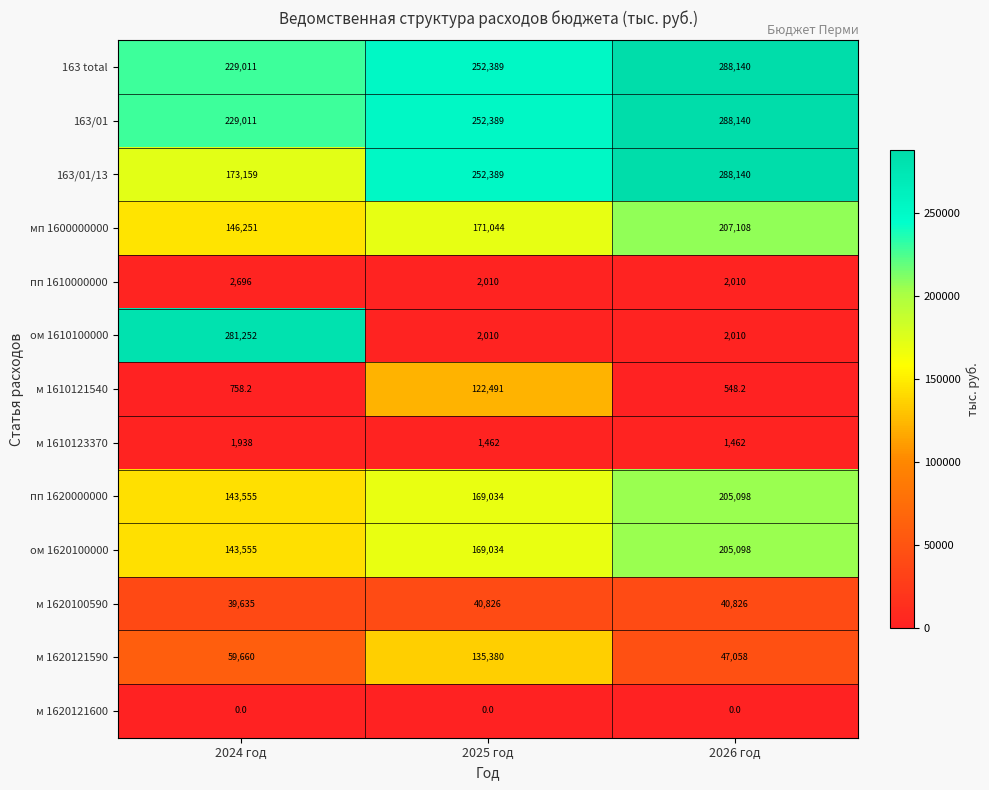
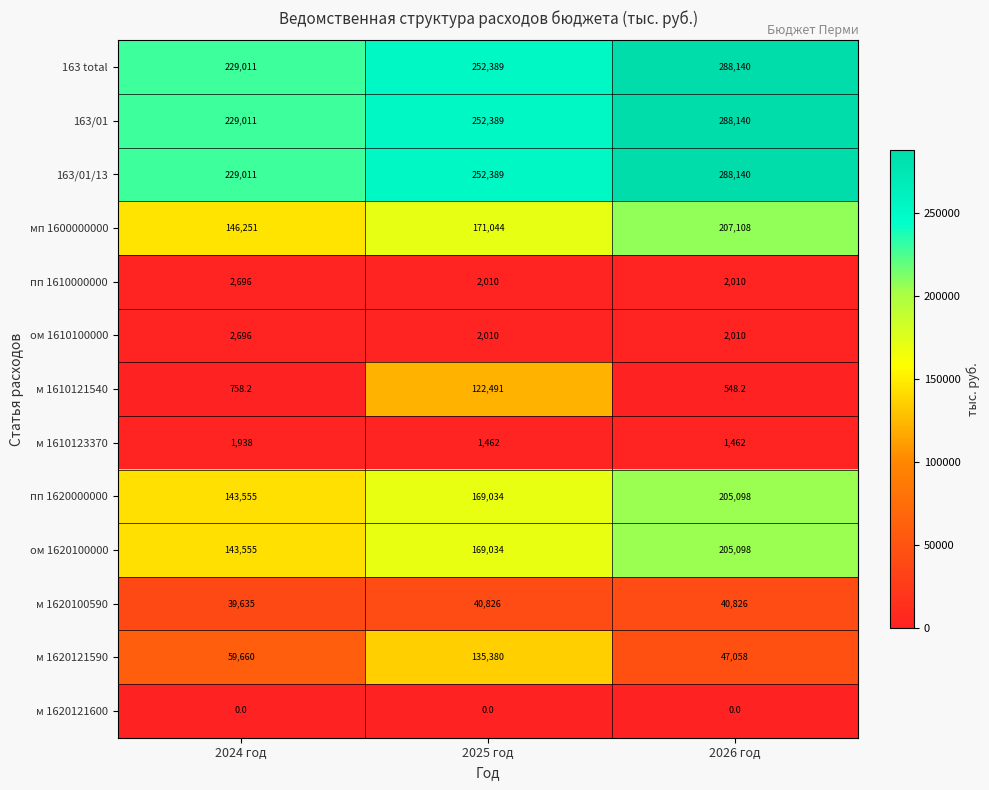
  {
    "163 total": {
      "2024 год": "229,011",
      "2025 год": "252,389",
      "2026 год": "288,140"
    },
    "163/01": {
      "2024 год": "229,011",
      "2025 год": "252,389",
      "2026 год": "288,140"
    },
    "163/01/13": {
-     "2024 год": "173,159",
+     "2024 год": "229,011",
      "2025 год": "252,389",
      "2026 год": "288,140"
    },
    "мп 1600000000": {
      "2024 год": "146,251",
      "2025 год": "171,044",
      "2026 год": "207,108"
    },
    "пп 1610000000": {
      "2024 год": "2,696",
      "2025 год": "2,010",
      "2026 год": "2,010"
    },
    "ом 1610100000": {
-     "2024 год": "281,252",
+     "2024 год": "2,696",
      "2025 год": "2,010",
      "2026 год": "2,010"
    },
    "м 1610121540": {
      "2024 год": "758.2",
      "2025 год": "122,491",
      "2026 год": "548.2"
    },
    "м 1610123370": {
      "2024 год": "1,938",
      "2025 год": "1,462",
      "2026 год": "1,462"
    },
    "пп 1620000000": {
      "2024 год": "143,555",
      "2025 год": "169,034",
      "2026 год": "205,098"
    },
    "ом 1620100000": {
      "2024 год": "143,555",
      "2025 год": "169,034",
      "2026 год": "205,098"
    },
    "м 1620100590": {
      "2024 год": "39,635",
      "2025 год": "40,826",
      "2026 год": "40,826"
    },
    "м 1620121590": {
      "2024 год": "59,660",
      "2025 год": "135,380",
      "2026 год": "47,058"
    },
    "м 1620121600": {
      "2024 год": "0.0",
      "2025 год": "0.0",
      "2026 год": "0.0"
    }
  }
